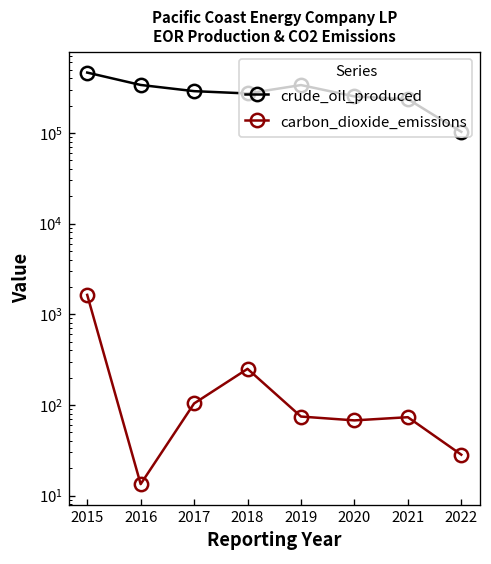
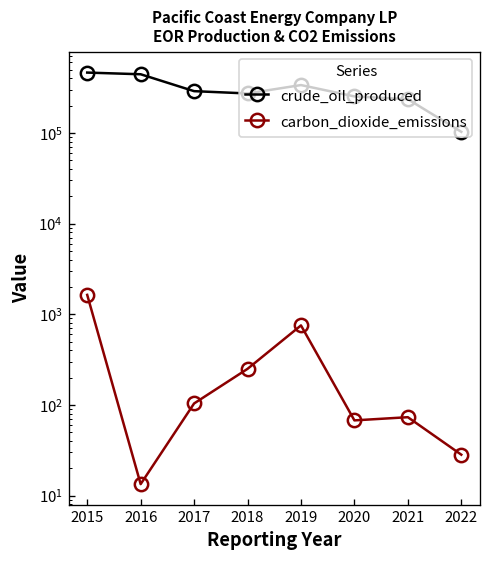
  {
    "crude_oil_produced": {
      "2015": 500000,
-     "2016": 300000,
+     "2016": 400000,
      "2017": 290000
    },
    "carbon_dioxide_emissions": {
      "2015": 1600,
      "2016": 13,
      "2017": 100,
      "2018": 250,
-     "2019": 70,
+     "2019": 800,
      "2020": 70,
      "2021": 70,
      "2022": 28
    }
  }
